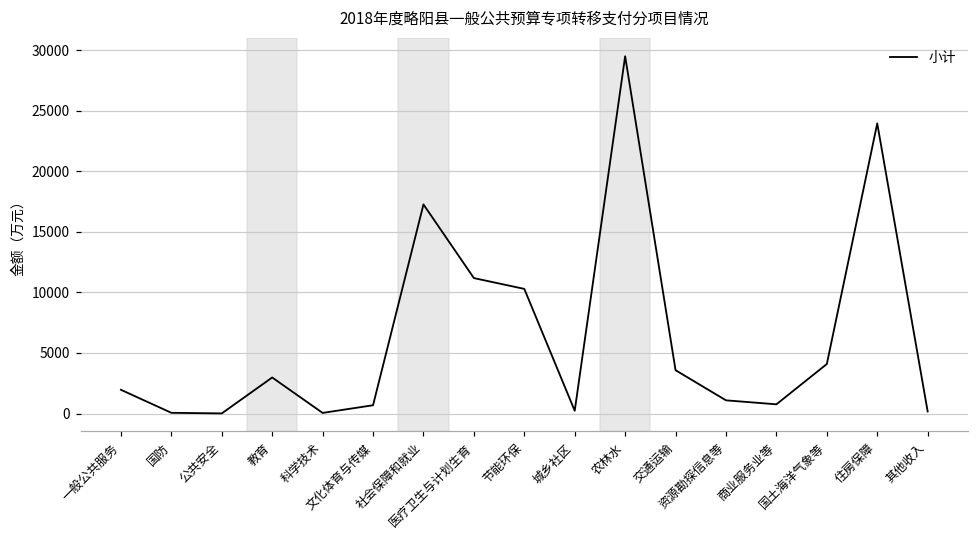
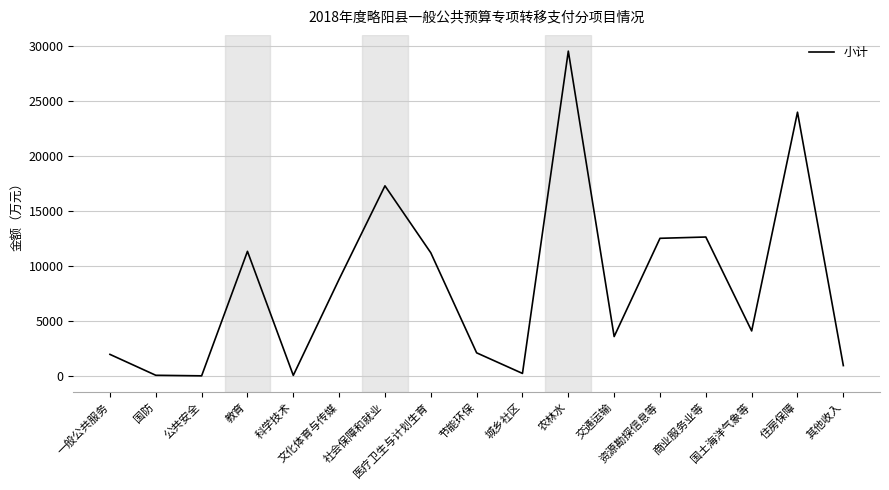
  {
    "一般公共服务": 2000,
    "国防": 100,
    "公共安全": 0,
-   "教育": 3000,
+   "教育": 11300,
    "科学技术": 0,
-   "文化体育与传媒": 700,
+   "文化体育与传媒": 8800,
    "社会保障和就业": 17300,
    "医疗卫生与计划生育": 11200,
-   "节能环保": 10300,
+   "节能环保": 2100,
    "城乡社区": 200,
    "农林水": 29500,
    "交通运输": 3600,
-   "资源勘探信息等": 1100,
-   "商业服务业等": 800,
+   "资源勘探信息等": 12500,
+   "商业服务业等": 12600,
    "国土海洋气象等": 4100,
    "住房保障": 24000,
-   "其他收入": 200
+   "其他收入": 900
  }
